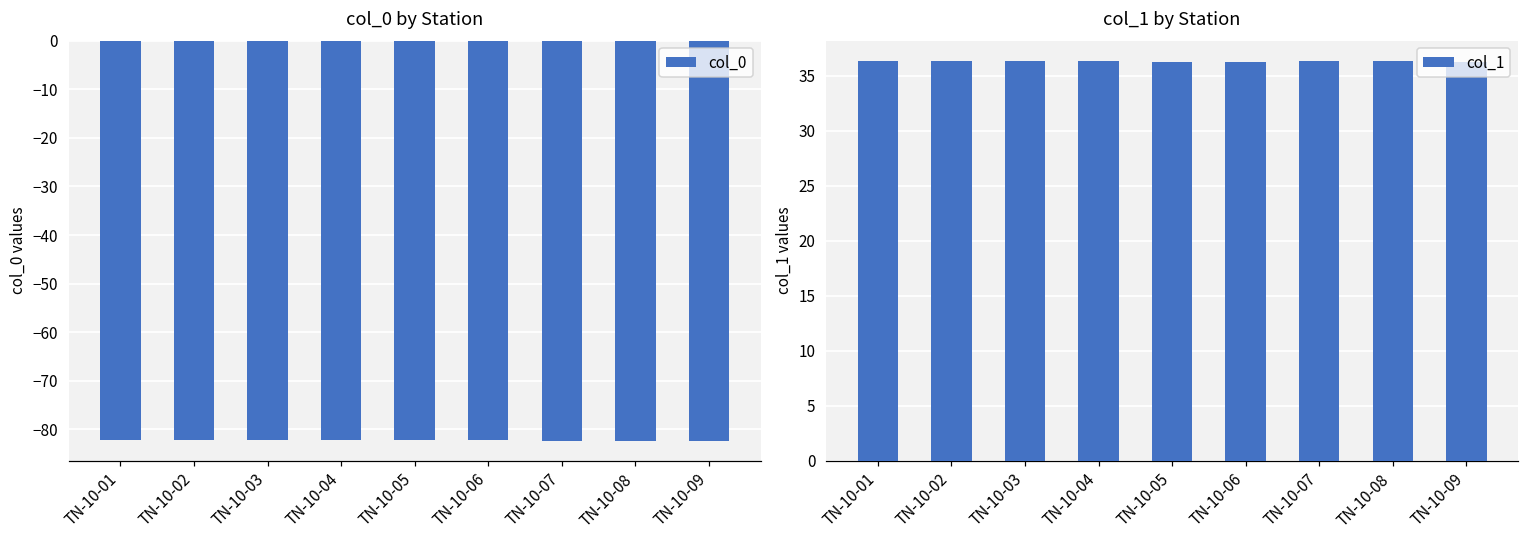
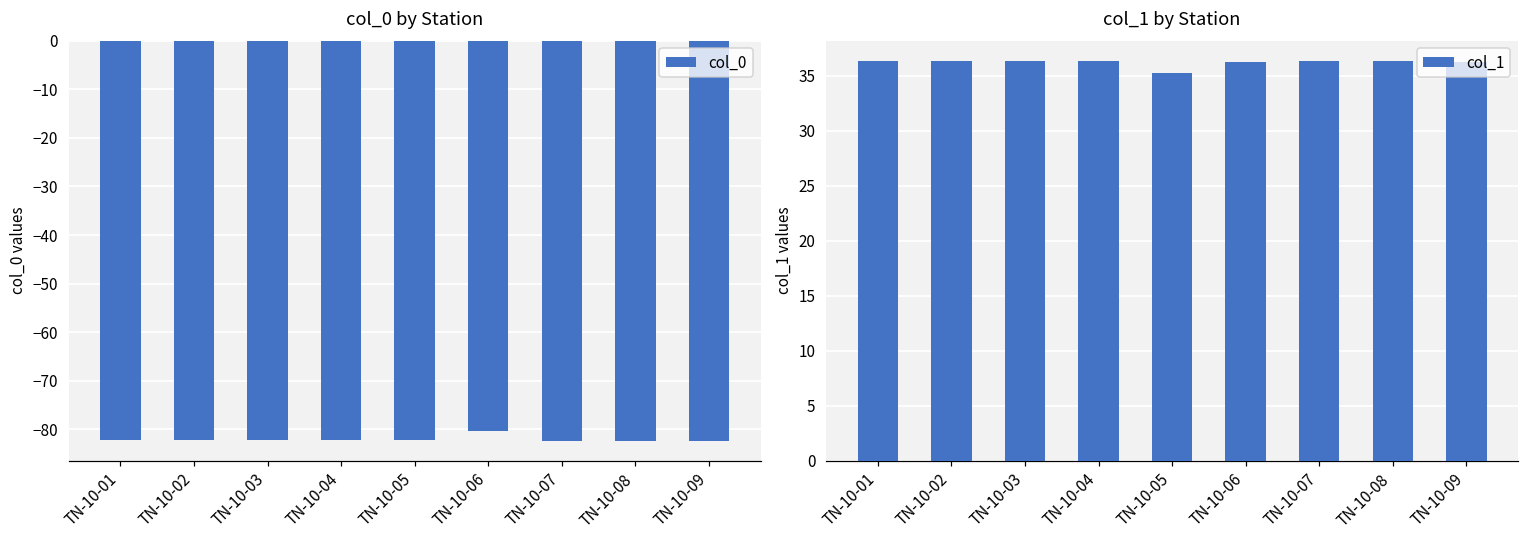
  {
    "col_0 by Station": {
      "TN-10-01": -82,
      "TN-10-02": -82,
      "TN-10-03": -82,
      "TN-10-04": -82,
      "TN-10-05": -82,
-     "TN-10-06": -82,
+     "TN-10-06": -80,
      "TN-10-07": -82,
      "TN-10-08": -82,
      "TN-10-09": -82
    },
    "col_1 by Station": {
      "TN-10-01": 36,
      "TN-10-02": 36,
      "TN-10-03": 36,
      "TN-10-04": 36,
-     "TN-10-05": 36,
+     "TN-10-05": 35,
      "TN-10-06": 36,
      "TN-10-07": 36,
      "TN-10-08": 36
    }
  }
